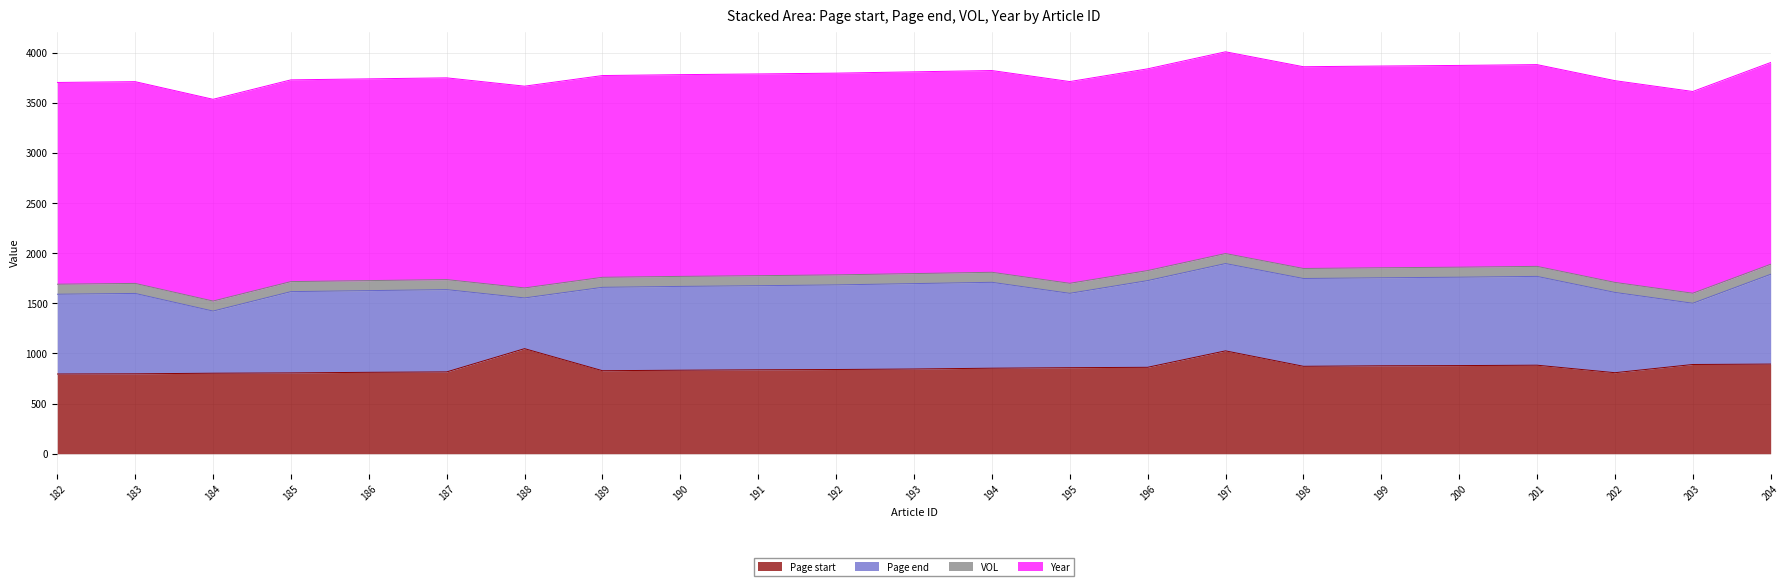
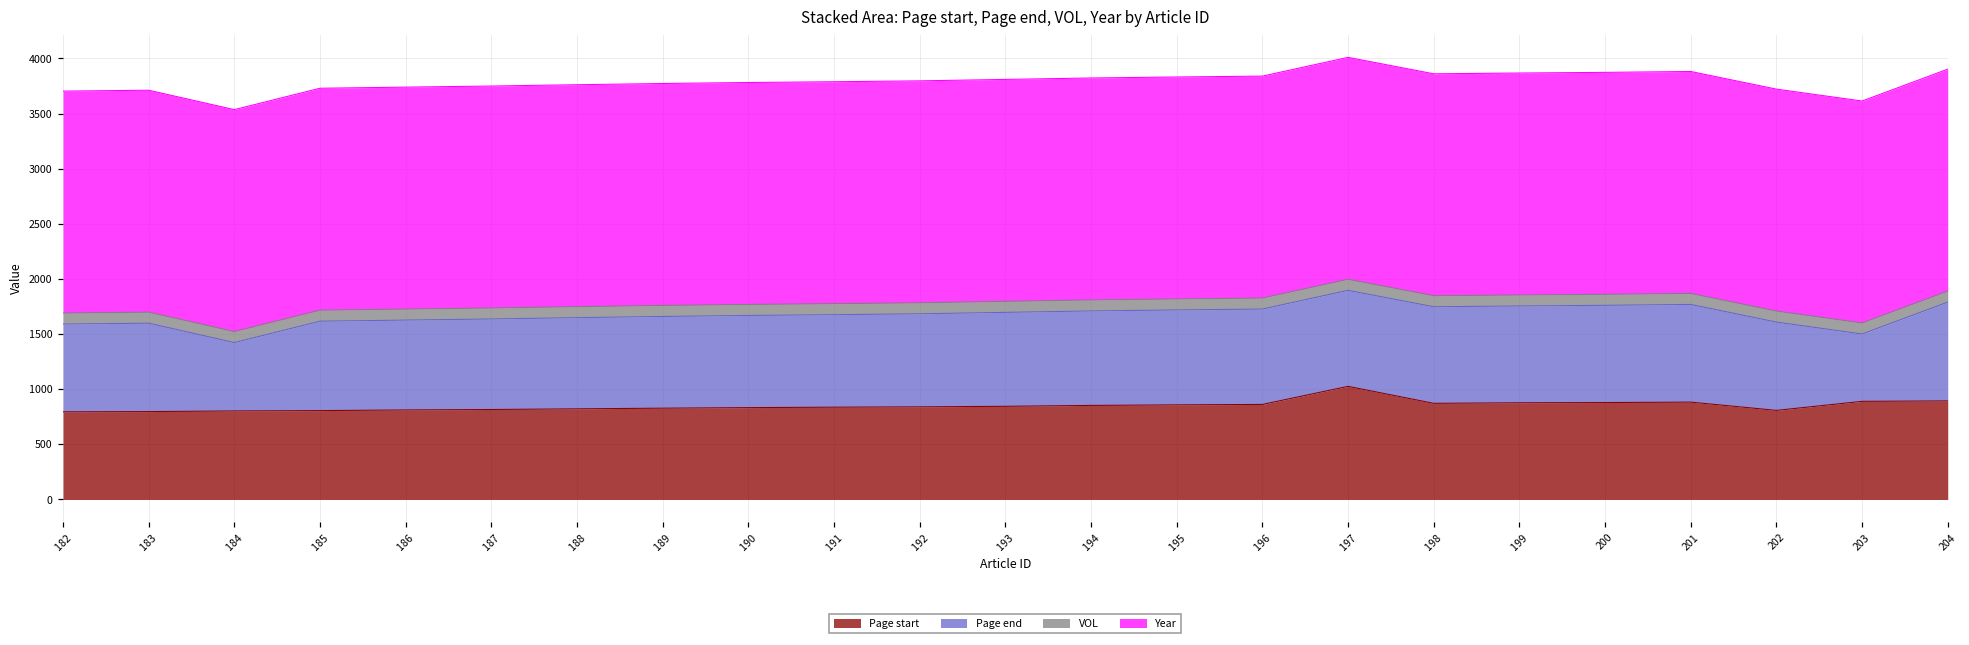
  {
    "Page start": {
      "182": 800,
      "183": 800,
      "184": 800,
      "185": 810,
      "186": 810,
      "187": 820,
-     "188": 1050,
+     "188": 820,
      "189": 830,
      "190": 830,
      "191": 840,
      "192": 840,
      "193": 850,
      "194": 850,
      "195": 860,
      "196": 860,
      "197": 1030,
      "198": 870,
      "199": 880,
      "200": 880,
      "201": 880,
      "202": 810,
      "203": 890,
      "204": 890
    },
    "Page end": {
      "182": 800,
      "183": 800,
      "184": 620,
      "185": 810,
      "186": 820,
      "187": 820,
-     "188": 510,
+     "188": 830,
      "189": 830,
      "190": 840,
      "191": 840,
      "192": 840,
      "193": 850,
      "194": 860,
-     "195": 740,
+     "195": 860,
      "196": 870,
      "197": 870,
      "198": 880,
      "199": 880,
      "200": 880,
      "201": 890,
      "202": 800,
      "203": 610,
      "204": 900
    },
    "VOL": {
      "182": 100,
      "183": 100,
      "184": 100,
      "185": 100,
      "186": 100,
      "187": 100,
      "188": 100,
      "189": 100,
      "190": 100,
      "191": 100,
      "192": 100,
      "193": 100,
      "194": 100,
      "195": 100,
      "196": 100,
      "197": 100,
      "198": 100,
      "199": 100,
      "200": 100,
      "201": 100,
      "202": 100,
      "203": 100,
      "204": 100
    },
    "Year": {
      "182": 2010,
      "183": 2010,
      "184": 2010,
      "185": 2010,
      "186": 2010,
      "187": 2010,
      "188": 2010,
      "189": 2010,
      "190": 2010,
      "191": 2010,
      "192": 2010,
      "193": 2010,
      "194": 2010,
      "195": 2010,
      "196": 2010,
      "197": 2010,
      "198": 2010,
      "199": 2010,
      "200": 2010,
      "201": 2010,
      "202": 2010,
      "203": 2010,
      "204": 2010
    }
  }
